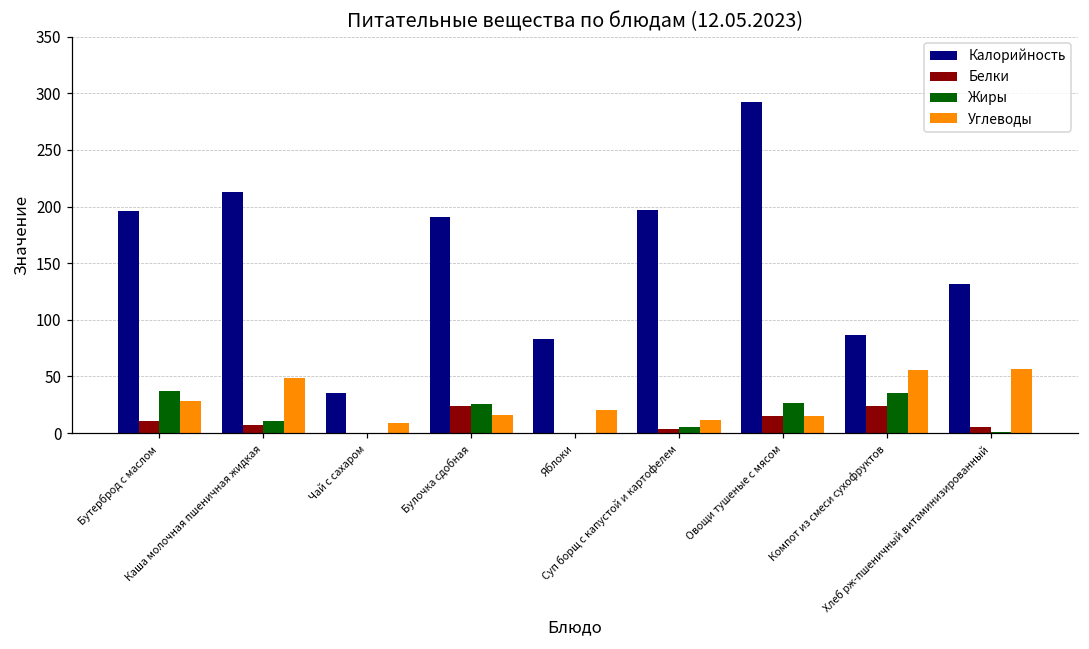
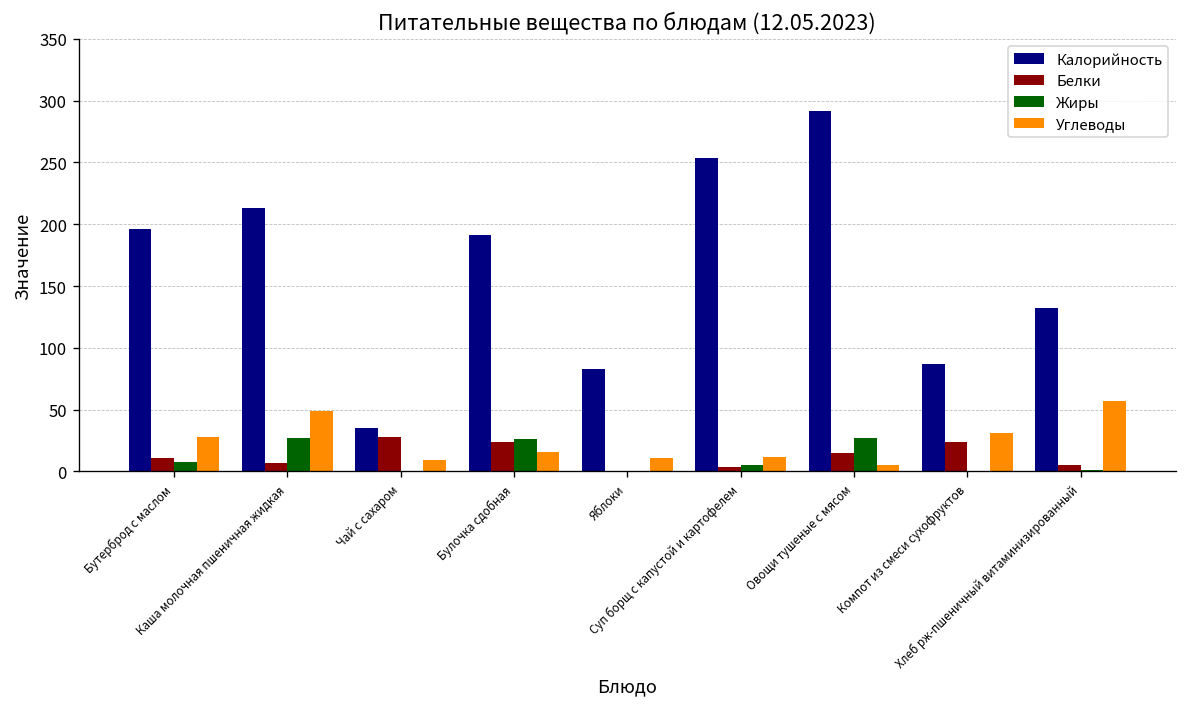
  {
    "Калорийность": {
      "Бутерброд с маслом": 196,
      "Каша молочная пшеничная жидкая": 213,
      "Чай с сахаром": 35,
      "Булочка сдобная": 191,
      "Яблоки": 83,
-     "Суп борщ с капустой и картофелем": 197,
+     "Суп борщ с капустой и картофелем": 254,
      "Овощи тушеные с мясом": 292,
      "Компот из смеси сухофруктов": 87,
      "Хлеб рж-пшеничный витаминизированный": 132
    },
    "Белки": {
      "Бутерброд с маслом": 11,
      "Каша молочная пшеничная жидкая": 7,
-     "Чай с сахаром": 0,
+     "Чай с сахаром": 28,
      "Булочка сдобная": 24,
      "Яблоки": 0,
      "Суп борщ с капустой и картофелем": 4,
      "Овощи тушеные с мясом": 15,
      "Компот из смеси сухофруктов": 24,
      "Хлеб рж-пшеничный витаминизированный": 5
    },
    "Жиры": {
-     "Бутерброд с маслом": 37,
-     "Каша молочная пшеничная жидкая": 11,
+     "Бутерброд с маслом": 8,
+     "Каша молочная пшеничная жидкая": 27,
      "Чай с сахаром": 0,
      "Булочка сдобная": 26,
      "Яблоки": 0,
      "Суп борщ с капустой и картофелем": 5,
      "Овощи тушеные с мясом": 27,
-     "Компот из смеси сухофруктов": 35
+     "Компот из смеси сухофруктов": 0
    },
    "Углеводы": {
      "Бутерброд с маслом": 28,
      "Каша молочная пшеничная жидкая": 49,
      "Чай с сахаром": 9,
      "Булочка сдобная": 16,
-     "Яблоки": 20,
+     "Яблоки": 11,
      "Суп борщ с капустой и картофелем": 12,
-     "Овощи тушеные с мясом": 15,
-     "Компот из смеси сухофруктов": 56,
+     "Овощи тушеные с мясом": 5,
+     "Компот из смеси сухофруктов": 31,
      "Хлеб рж-пшеничный витаминизированный": 57
    }
  }
